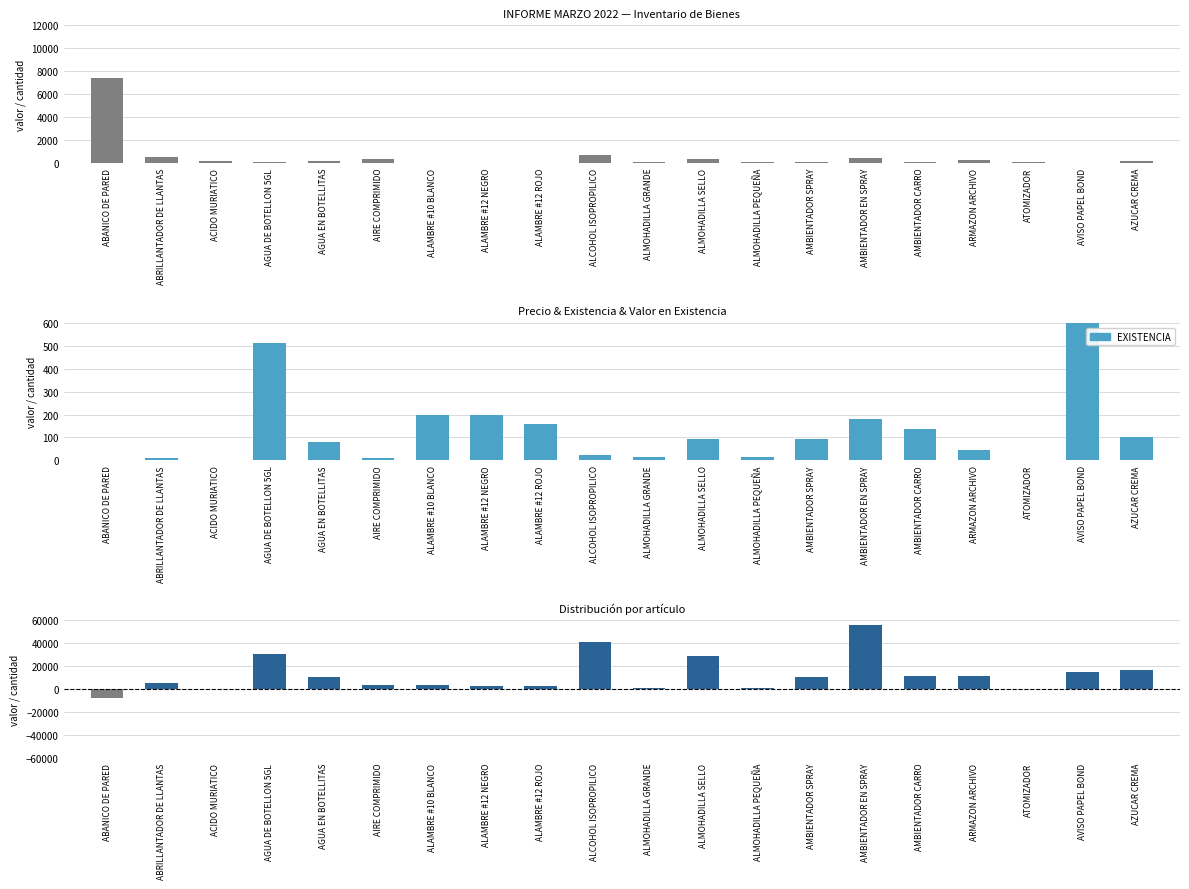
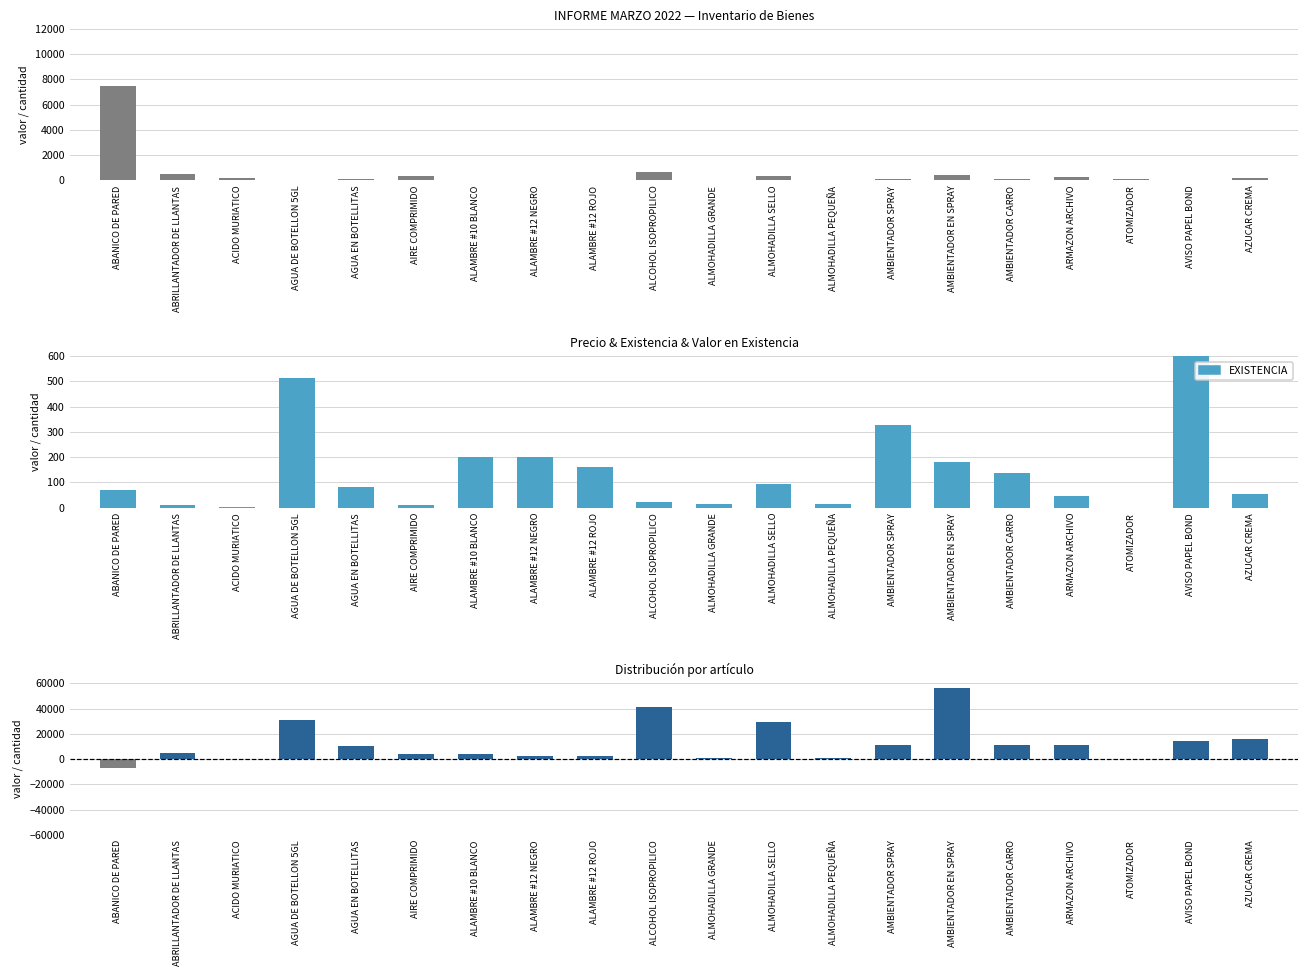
  {
    "INFORME MARZO 2022 — Inventario de Bienes": {
      "ABANICO DE PARED": 7500,
      "ABRILLANTADOR DE LLANTAS": 500,
      "AIRE COMPRIMIDO": 400,
      "ALCOHOL ISOPROPILICO": 700,
      "ALMOHADILLA SELLO": 300,
      "AMBIENTADOR EN SPRAY": 400,
      "ARMAZON ARCHIVO": 300
    },
    "Precio & Existencia & Valor en Existencia": {
-     "ABANICO DE PARED": 0,
+     "ABANICO DE PARED": 70,
      "ABRILLANTADOR DE LLANTAS": 10,
      "AGUA DE BOTELLON 5GL": 510,
      "AGUA EN BOTELLITAS": 80,
      "AIRE COMPRIMIDO": 10,
      "ALAMBRE #10 BLANCO": 200,
      "ALAMBRE #12 NEGRO": 200,
      "ALAMBRE #12 ROJO": 160,
      "ALCOHOL ISOPROPILICO": 20,
      "ALMOHADILLA GRANDE": 10,
      "ALMOHADILLA SELLO": 90,
      "ALMOHADILLA PEQUEÑA": 20,
-     "AMBIENTADOR SPRAY": 90,
+     "AMBIENTADOR SPRAY": 330,
      "AMBIENTADOR EN SPRAY": 180,
      "AMBIENTADOR CARRO": 140,
      "ARMAZON ARCHIVO": 40,
      "ATOMIZADOR": 0,
-     "AZUCAR CREMA": 100
+     "AZUCAR CREMA": 50
    },
    "Distribución por artículo": {
      "ABANICO DE PARED": -7000,
      "ABRILLANTADOR DE LLANTAS": 5000,
      "AGUA DE BOTELLON 5GL": 31000,
      "AGUA EN BOTELLITAS": 11000,
      "AIRE COMPRIMIDO": 4000,
      "ALAMBRE #10 BLANCO": 4000,
      "ALAMBRE #12 NEGRO": 2000,
      "ALAMBRE #12 ROJO": 2000,
      "ALCOHOL ISOPROPILICO": 41000,
      "ALMOHADILLA SELLO": 29000,
      "AMBIENTADOR SPRAY": 11000,
      "AMBIENTADOR EN SPRAY": 56000,
      "AMBIENTADOR CARRO": 11000,
      "ARMAZON ARCHIVO": 12000,
      "AVISO PAPEL BOND": 15000,
      "AZUCAR CREMA": 16000
    }
  }
